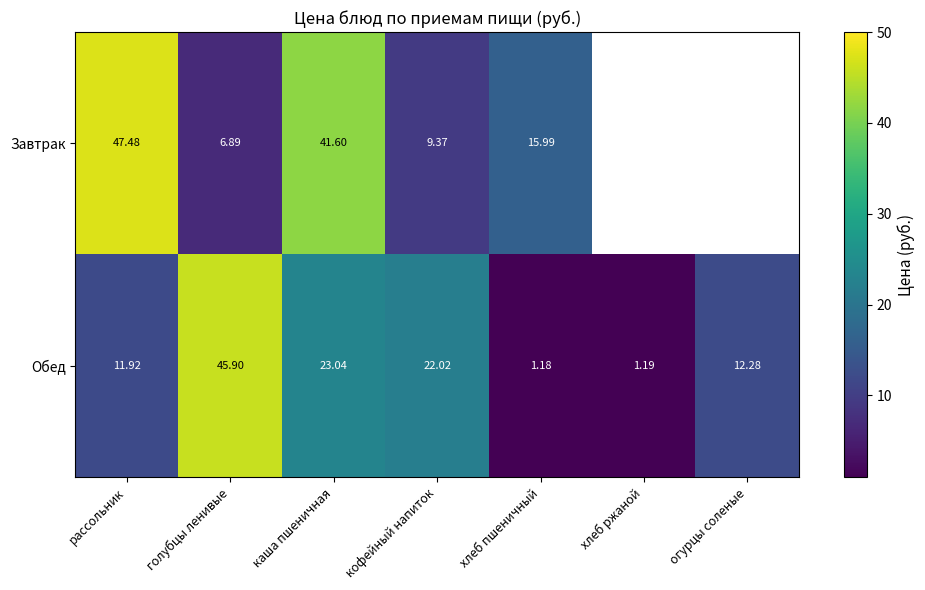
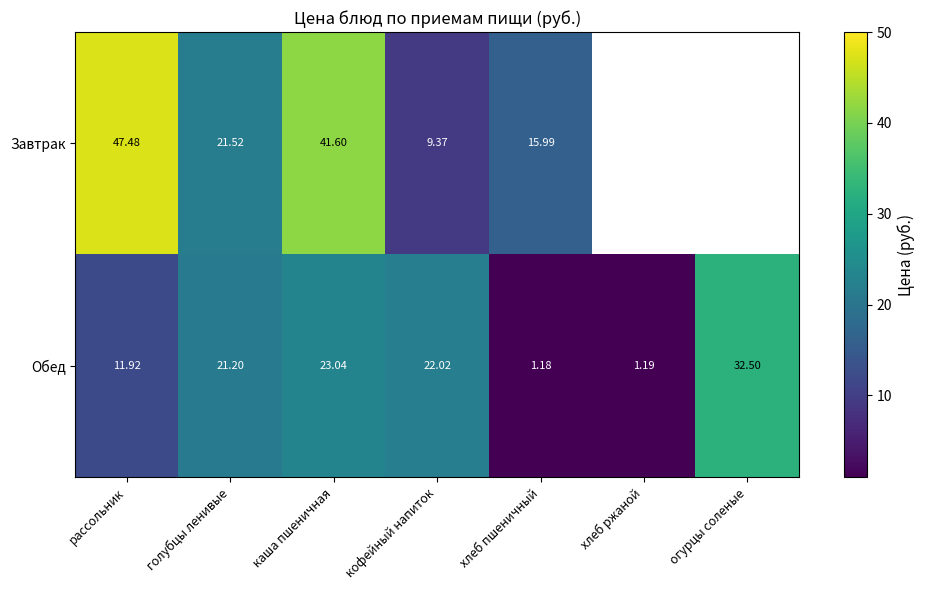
  {
    "Завтрак": {
      "рассольник": 47.48,
-     "голубцы ленивые": 6.89,
+     "голубцы ленивые": 21.52,
      "каша пшеничная": 41.60,
      "кофейный напиток": 9.37,
      "хлеб пшеничный": 15.99
    },
    "Обед": {
      "рассольник": 11.92,
-     "голубцы ленивые": 45.90,
+     "голубцы ленивые": 21.20,
      "каша пшеничная": 23.04,
      "кофейный напиток": 22.02,
      "хлеб пшеничный": 1.18,
      "хлеб ржаной": 1.19,
-     "огурцы соленые": 12.28
+     "огурцы соленые": 32.50
    }
  }
